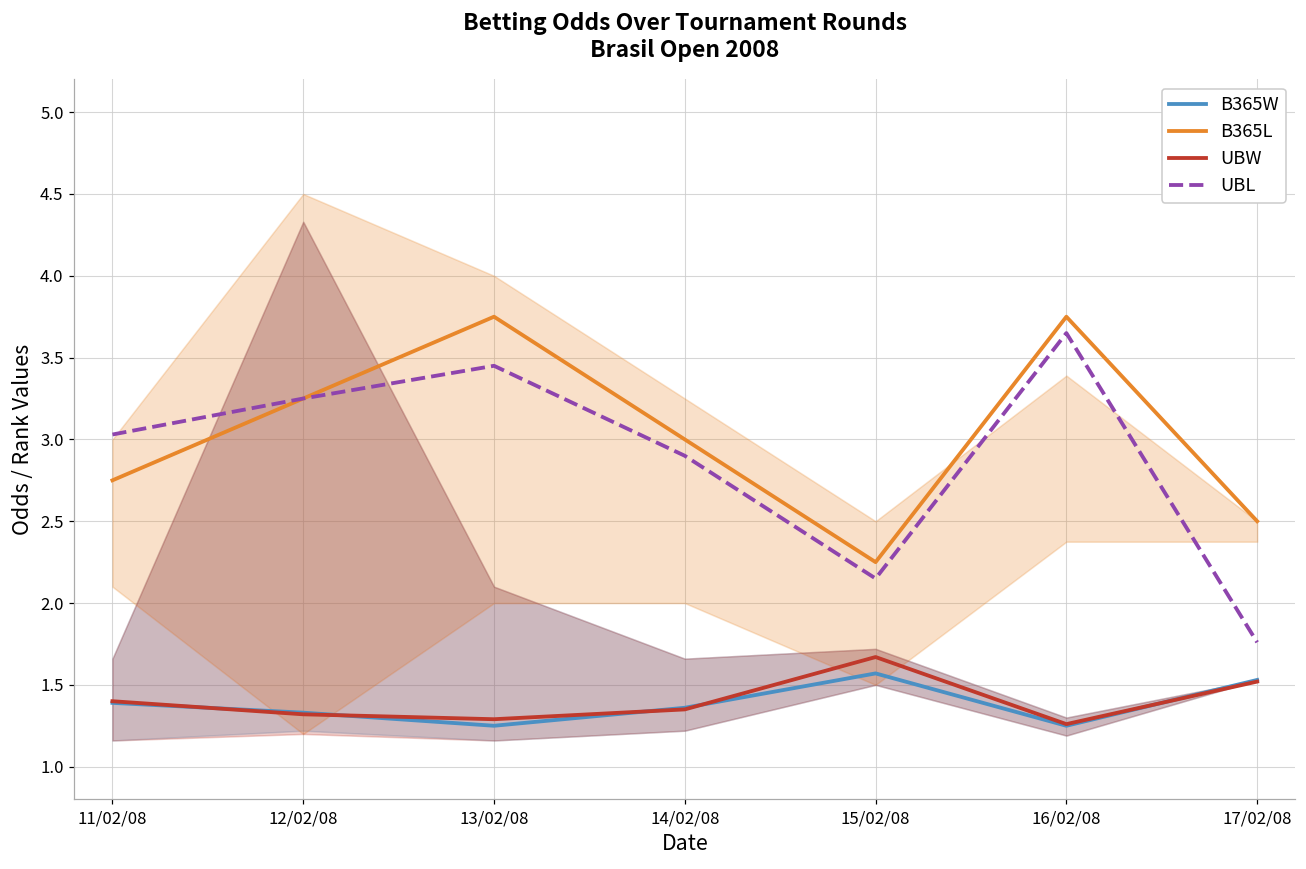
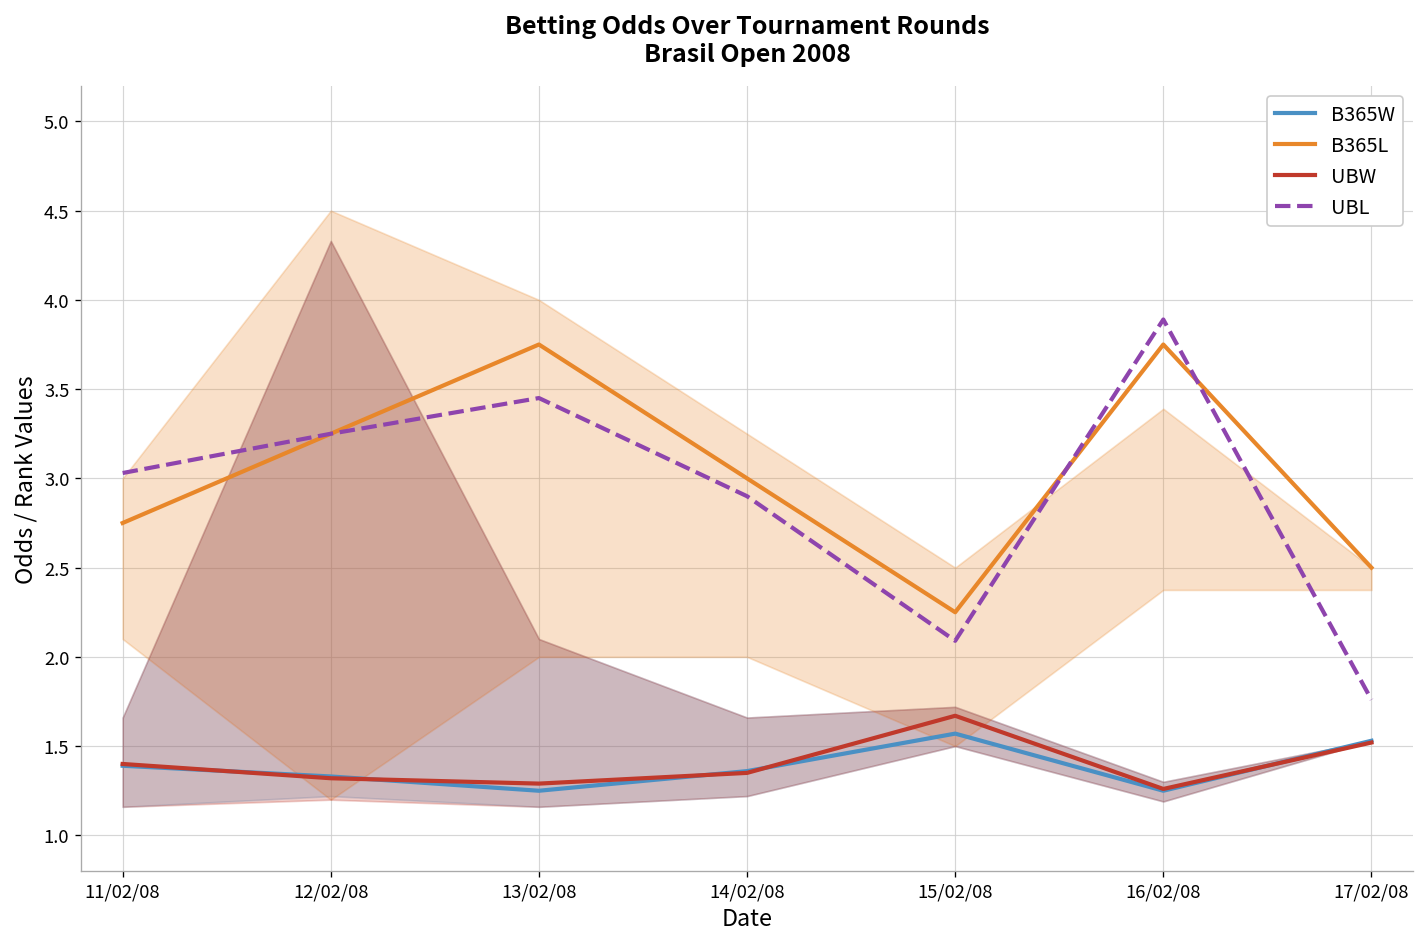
  {
    "UBW": {
      "13/02/08": 1.29,
      "15/02/08": 1.67
    },
    "UBL": {
      "11/02/08": 3.03,
      "13/02/08": 3.45,
      "14/02/08": 2.90,
-     "15/02/08": 2.15,
-     "16/02/08": 3.65,
+     "15/02/08": 2.09,
+     "16/02/08": 3.89,
      "17/02/08": 1.76
    }
  }
